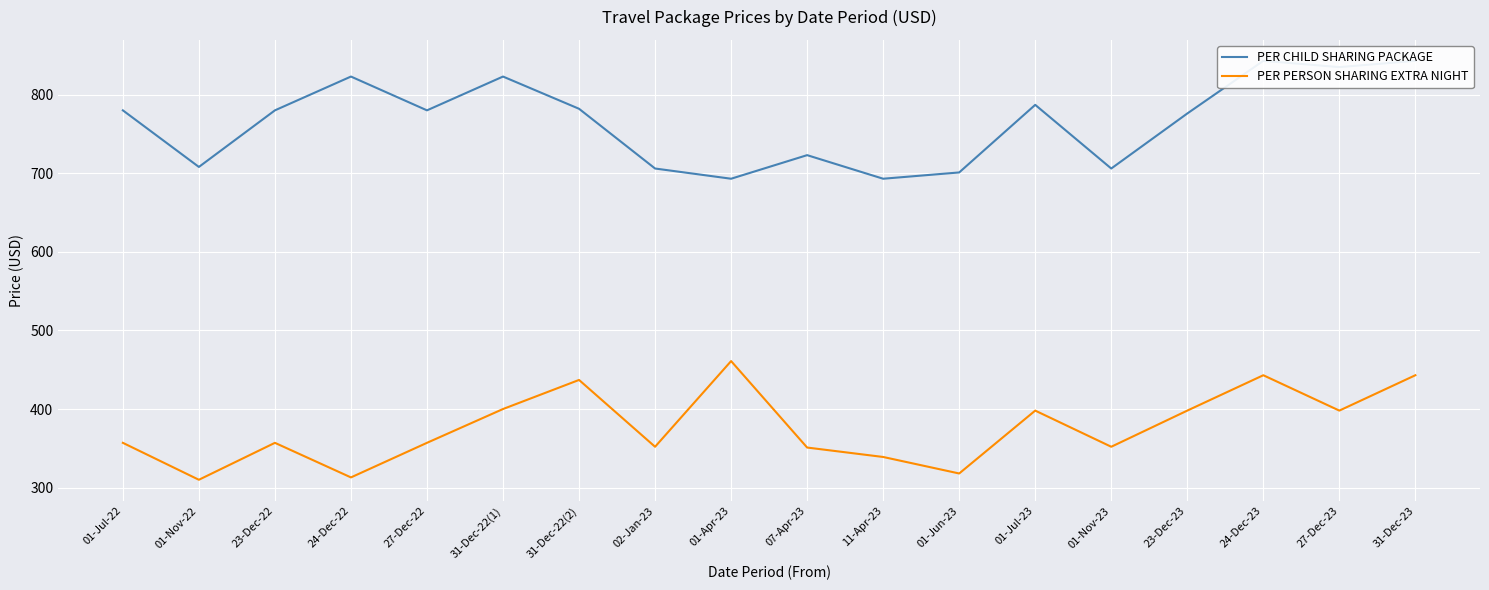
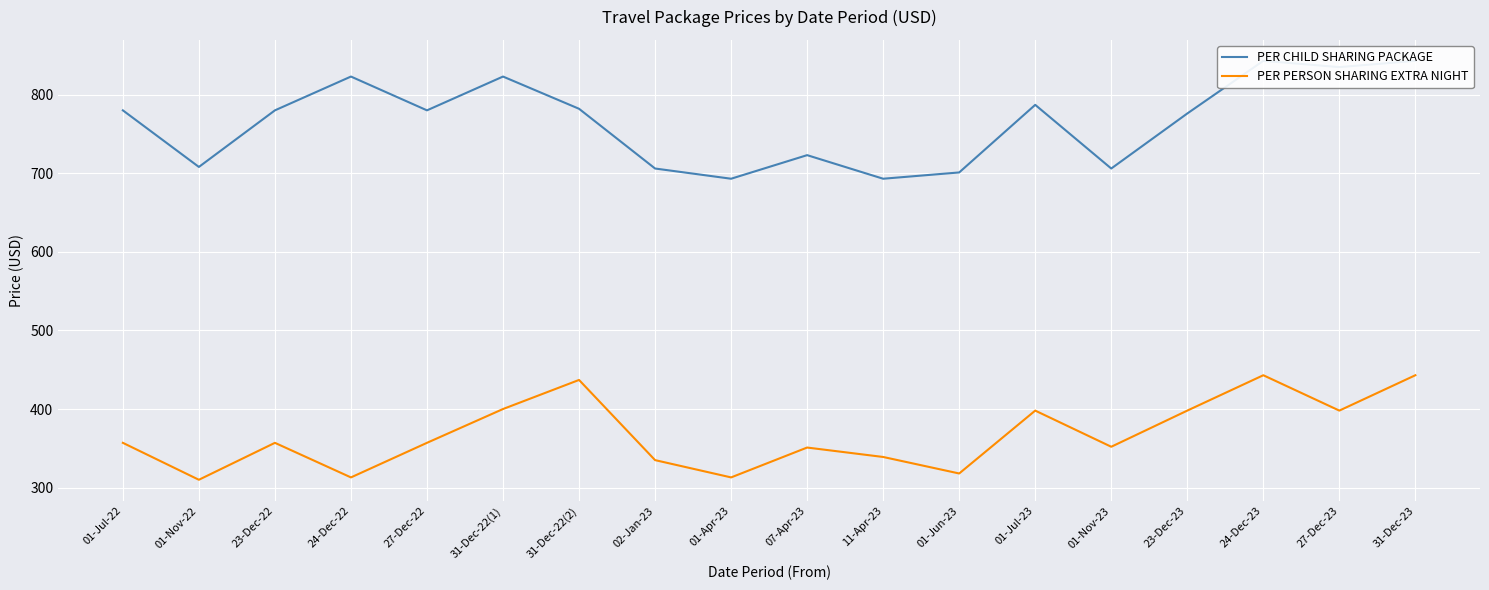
  {
    "PER CHILD SHARING PACKAGE": {
      "01-Jul-22": 780,
      "01-Nov-22": 710,
      "23-Dec-22": 780,
      "24-Dec-22": 820,
      "27-Dec-22": 780,
      "31-Dec-22(1)": 820,
      "31-Dec-22(2)": 780,
      "02-Jan-23": 710,
      "01-Apr-23": 690,
      "07-Apr-23": 720,
      "11-Apr-23": 690,
      "01-Jun-23": 700,
      "01-Jul-23": 790,
      "01-Nov-23": 710,
      "23-Dec-23": 780
    },
    "PER PERSON SHARING EXTRA NIGHT": {
      "01-Jul-22": 360,
      "01-Nov-22": 310,
      "23-Dec-22": 360,
      "24-Dec-22": 310,
      "27-Dec-22": 360,
      "31-Dec-22(1)": 400,
      "31-Dec-22(2)": 440,
-     "02-Jan-23": 350,
-     "01-Apr-23": 460,
+     "02-Jan-23": 340,
+     "01-Apr-23": 310,
      "07-Apr-23": 350,
      "11-Apr-23": 340,
      "01-Jun-23": 320,
      "01-Jul-23": 400,
      "01-Nov-23": 350,
      "23-Dec-23": 400,
      "24-Dec-23": 440,
      "27-Dec-23": 400,
      "31-Dec-23": 440
    }
  }
